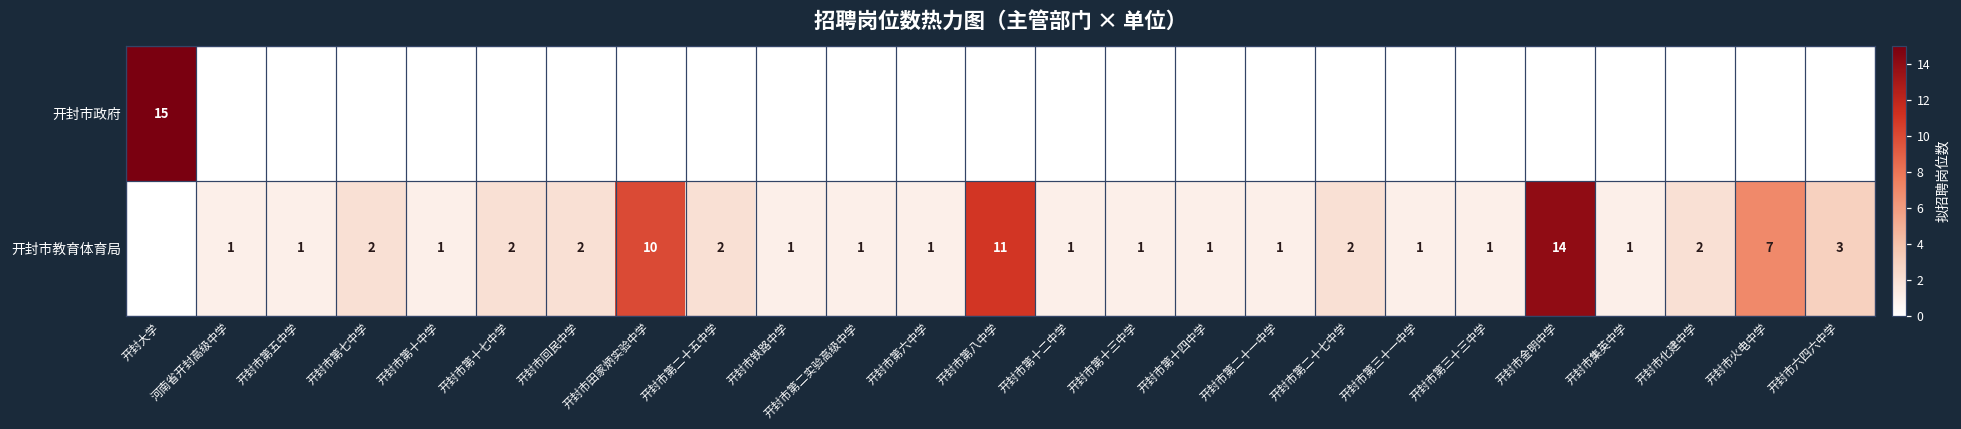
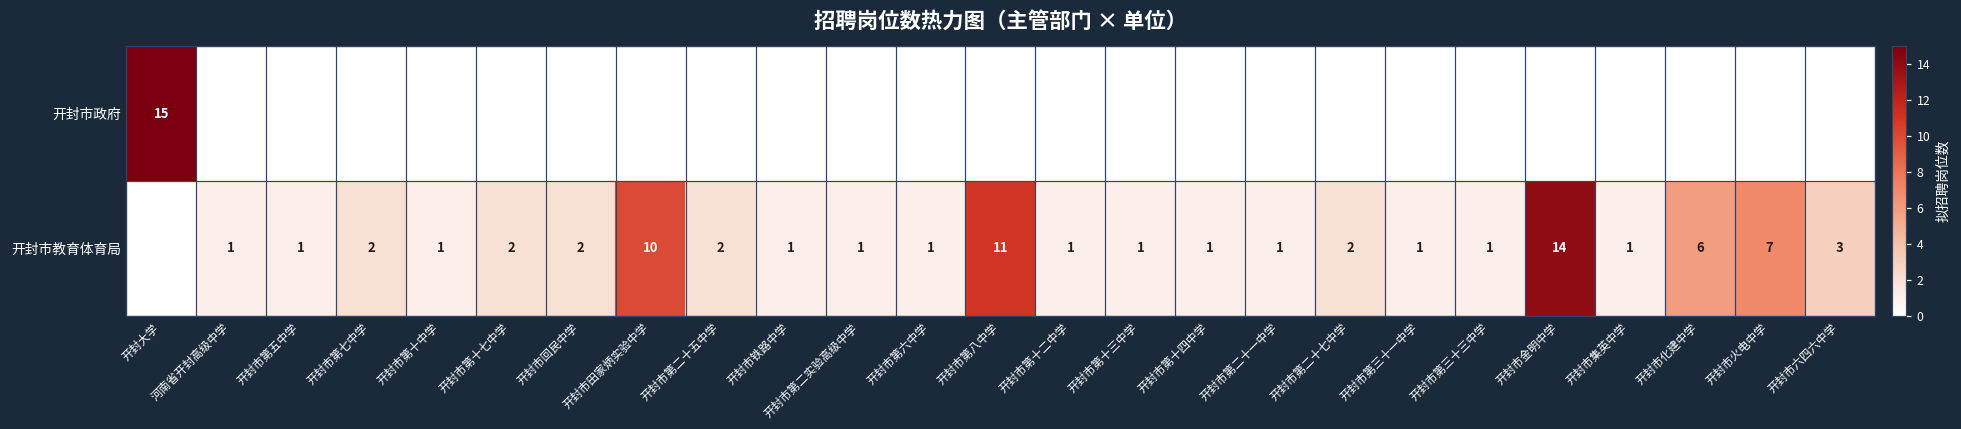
  {
    "开封市政府": {
      "开封大学": 15
    },
    "开封市教育体育局": {
      "河南省开封高级中学": 1,
      "开封市第五中学": 1,
      "开封市第七中学": 2,
      "开封市第十中学": 1,
      "开封市第十七中学": 2,
      "开封市回民中学": 2,
      "开封市田家炳实验中学": 10,
      "开封市第二十五中学": 2,
      "开封市铁路中学": 1,
      "开封市第二实验高级中学": 1,
      "开封市第六中学": 1,
      "开封市第八中学": 11,
      "开封市第十二中学": 1,
      "开封市第十三中学": 1,
      "开封市第十四中学": 1,
      "开封市第二十一中学": 1,
      "开封市第二十七中学": 2,
      "开封市第三十一中学": 1,
      "开封市第三十三中学": 1,
      "开封市金明中学": 14,
      "开封市集英中学": 1,
-     "开封市化建中学": 2,
+     "开封市化建中学": 6,
      "开封市火电中学": 7,
      "开封市六四六中学": 3
    }
  }
